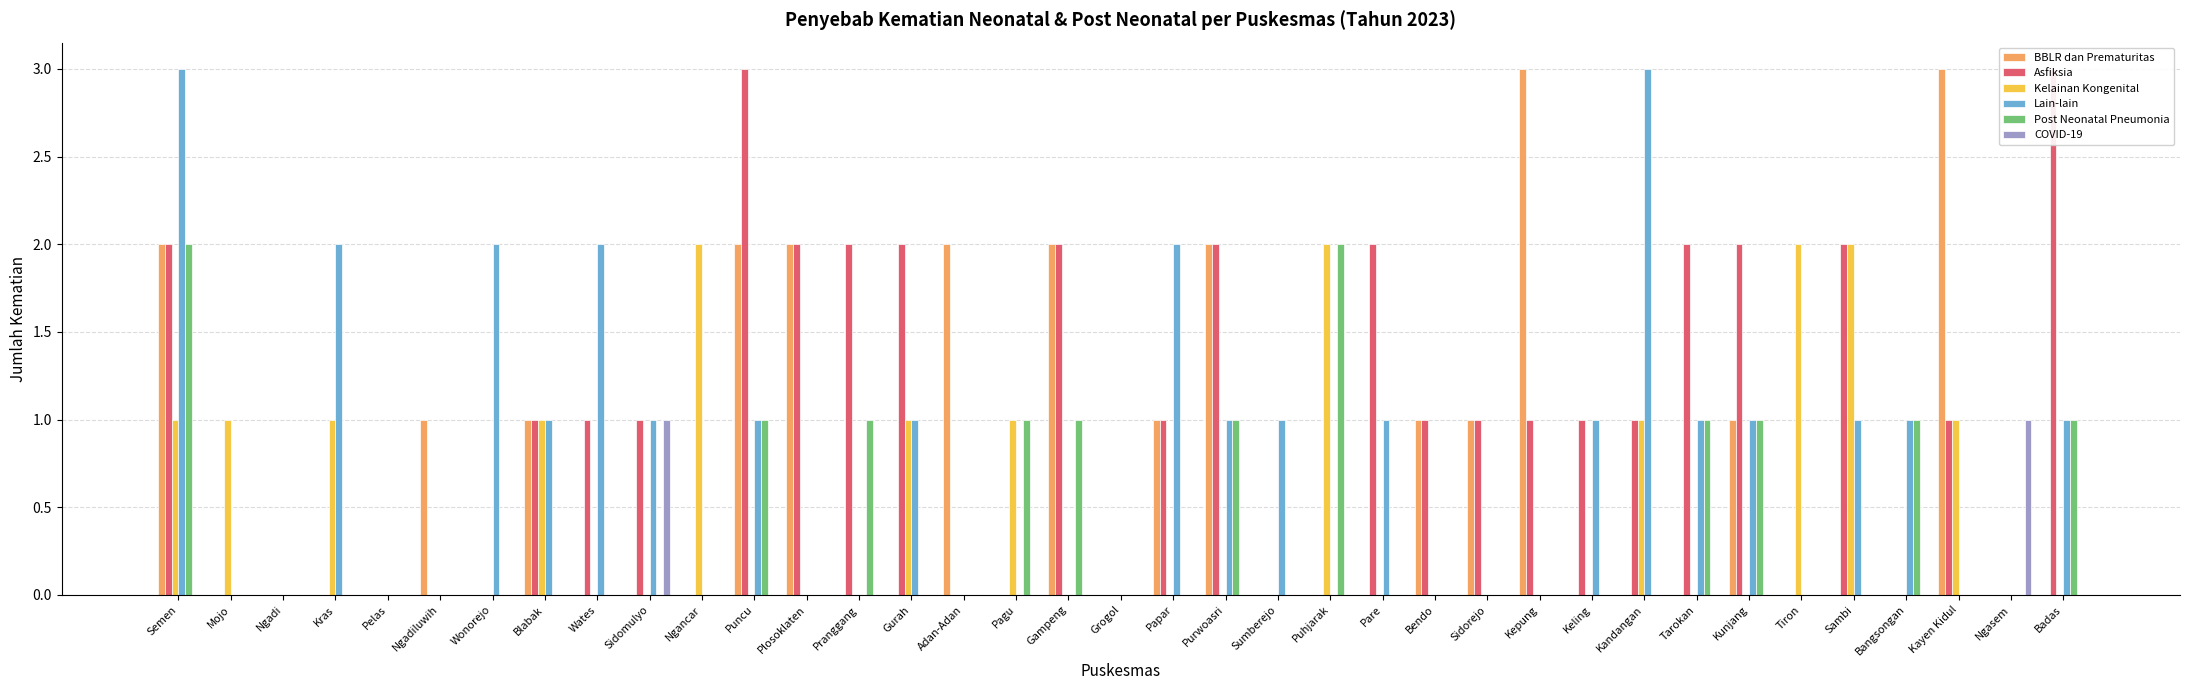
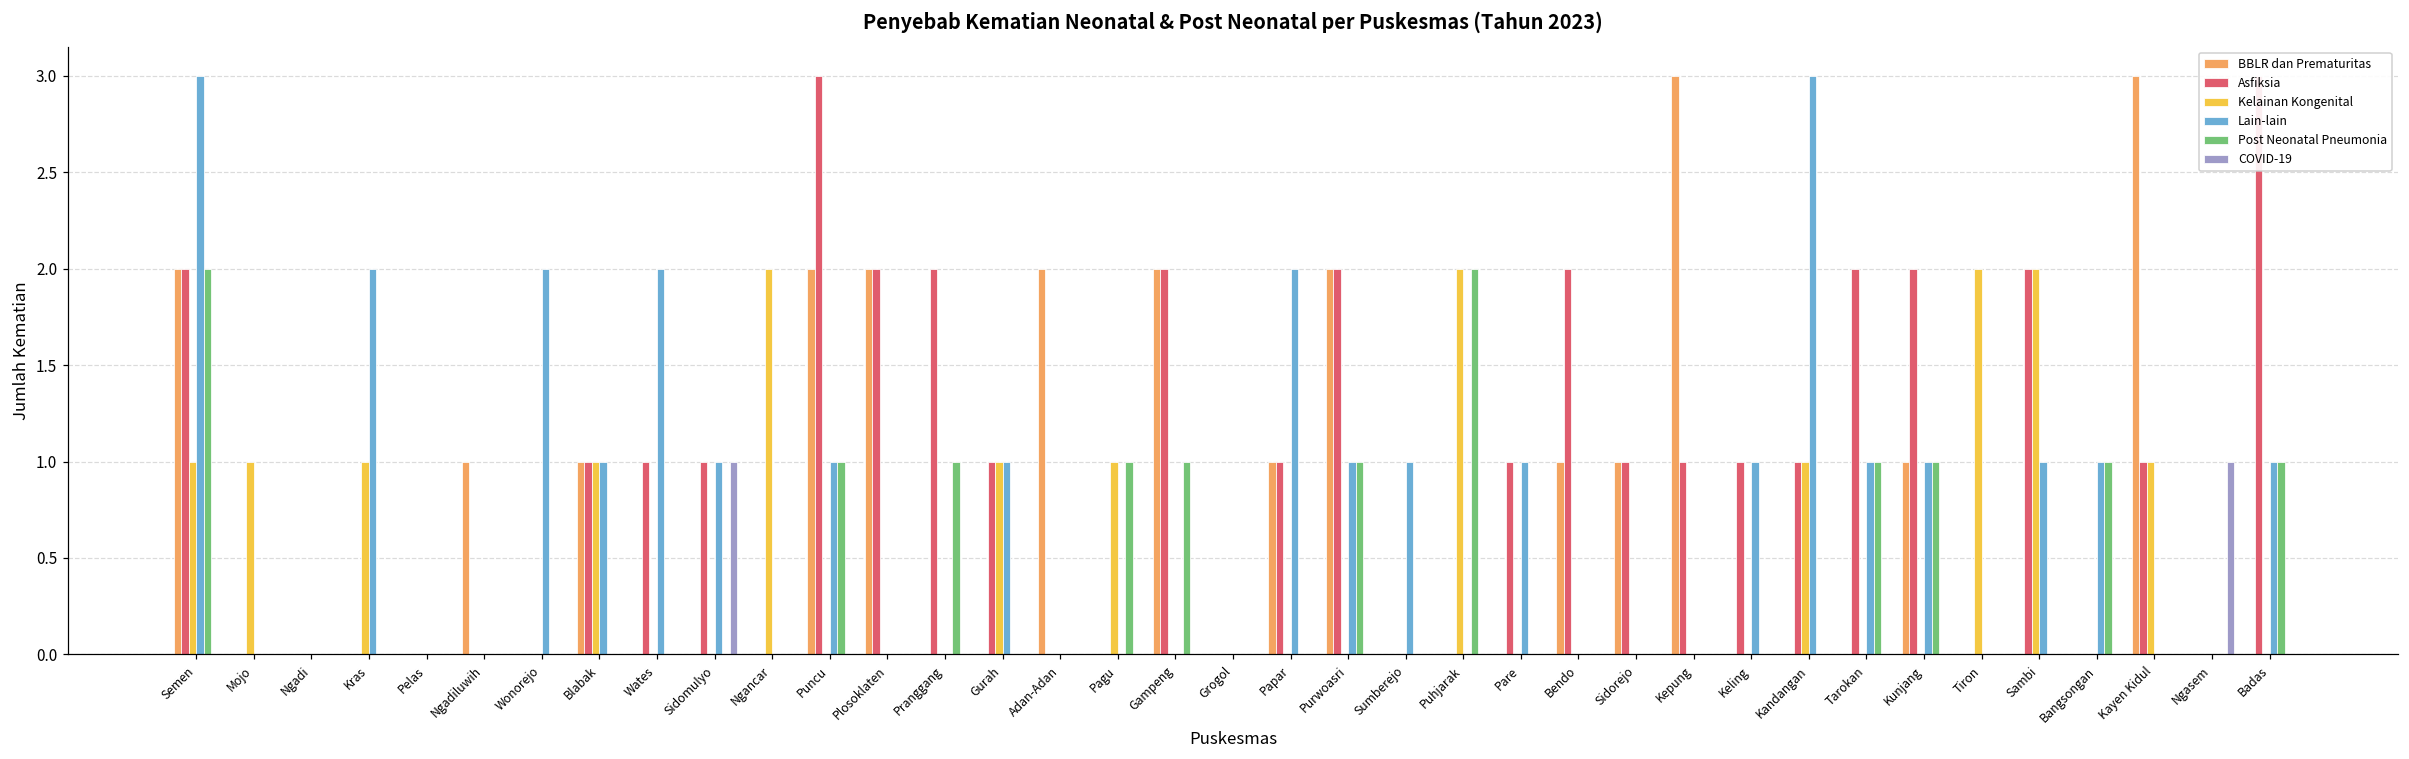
  {
    "Asfiksia": {
      "Semen": 2,
      "Mojo": 0,
      "Ngadi": 0,
      "Kras": 0,
      "Pelas": 0,
      "Ngadiluwih": 0,
      "Wonorejo": 0,
      "Blabak": 1,
      "Wates": 1,
      "Sidomulyo": 1,
      "Ngancar": 0,
      "Puncu": 3,
      "Plosoklaten": 2,
      "Pranggang": 2,
-     "Gurah": 2,
+     "Gurah": 1,
      "Adan-Adan": 0,
      "Pagu": 0,
      "Gampeng": 2,
      "Grogol": 0,
      "Papar": 1,
      "Purwoasri": 2,
      "Sumberejo": 0,
      "Puhjarak": 0,
-     "Pare": 2,
-     "Bendo": 1,
+     "Pare": 1,
+     "Bendo": 2,
      "Sidorejo": 1,
      "Kepung": 1,
      "Keling": 1,
      "Kandangan": 1,
      "Tarokan": 2,
      "Kunjang": 2,
      "Tiron": 0,
      "Sambi": 2,
      "Bangsongan": 0,
      "Kayen Kidul": 1,
      "Ngasem": 0
    },
    "Post Neonatal Pneumonia": {
      "Semen": 2,
      "Mojo": 0,
      "Ngadi": 0,
      "Kras": 0,
      "Pelas": 0,
      "Ngadiluwih": 0,
      "Wonorejo": 0,
      "Blabak": 0,
      "Wates": 0,
      "Sidomulyo": 0,
      "Ngancar": 0,
      "Puncu": 1,
      "Plosoklaten": 0,
      "Pranggang": 1,
      "Gurah": 0,
      "Adan-Adan": 0,
      "Pagu": 1,
      "Gampeng": 1,
      "Grogol": 0,
      "Papar": 0,
      "Purwoasri": 1,
      "Sumberejo": 0,
      "Puhjarak": 2,
      "Pare": 0,
      "Bendo": 0,
      "Sidorejo": 0,
      "Kepung": 0,
      "Keling": 0,
      "Kandangan": 0,
      "Tarokan": 1,
      "Kunjang": 1,
      "Tiron": 0,
      "Sambi": 0,
      "Bangsongan": 1,
      "Kayen Kidul": 0,
      "Ngasem": 0,
      "Badas": 1
    }
  }
